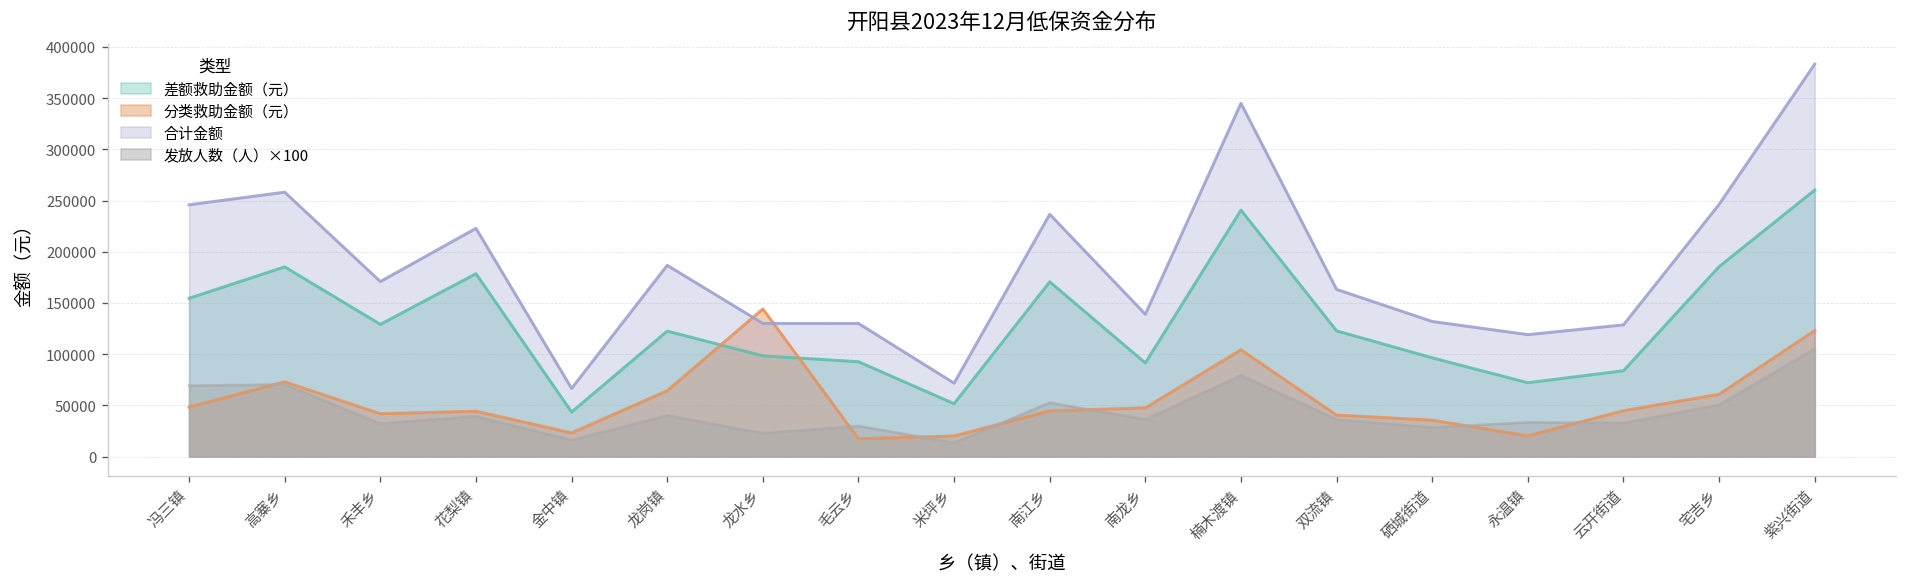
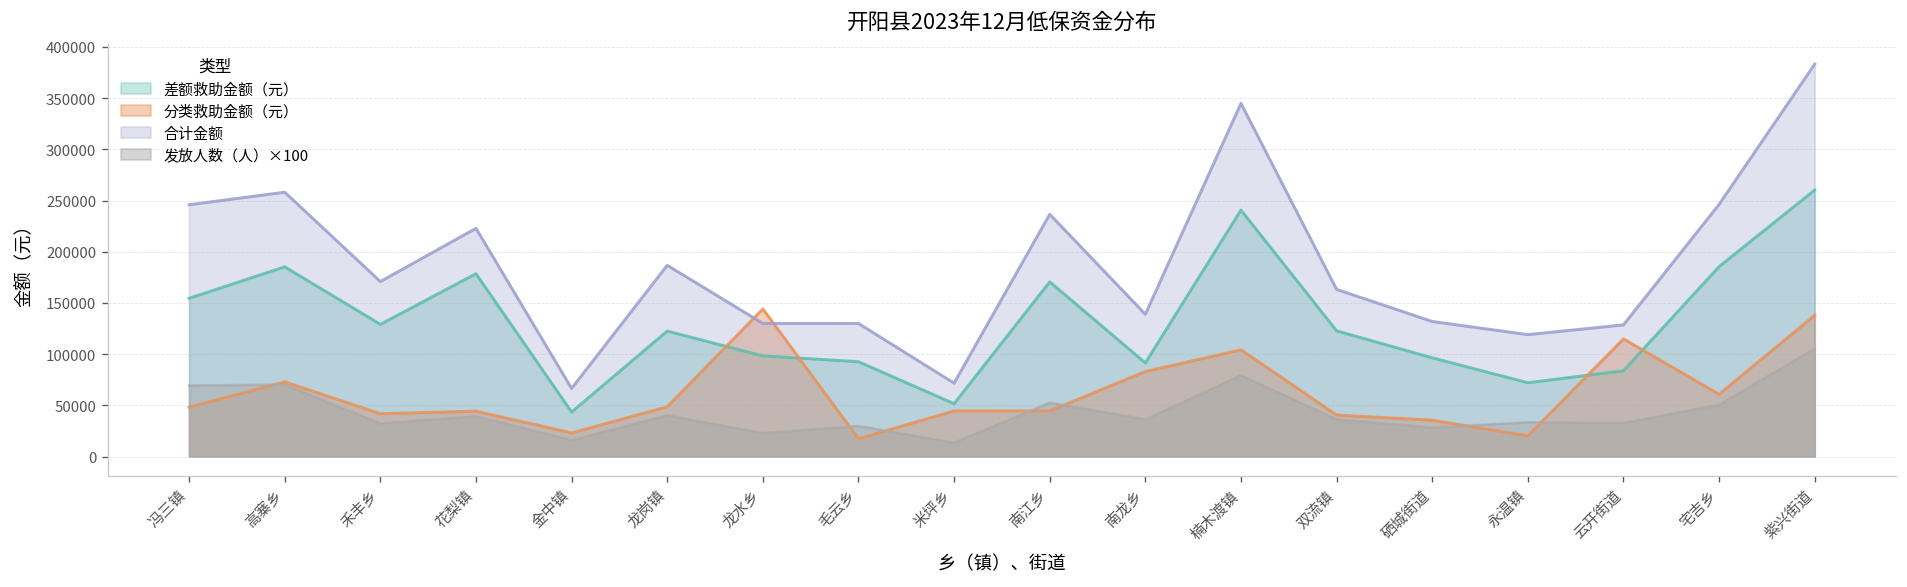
  {
    "分类救助金额（元）": {
      "冯三镇": 50000,
      "禾丰乡": 40000,
      "花梨镇": 40000,
      "金中镇": 20000,
-     "龙岗镇": 60000,
+     "龙岗镇": 50000,
      "龙水乡": 140000,
      "毛云乡": 20000,
-     "米坪乡": 20000,
+     "米坪乡": 40000,
      "南江乡": 40000,
-     "南龙乡": 50000,
+     "南龙乡": 80000,
      "楠木渡镇": 100000,
      "双流镇": 40000,
      "硒城街道": 40000,
      "永温镇": 20000,
-     "云开街道": 40000,
+     "云开街道": 110000,
      "宅吉乡": 60000,
-     "紫兴街道": 120000
+     "紫兴街道": 140000
    }
  }
